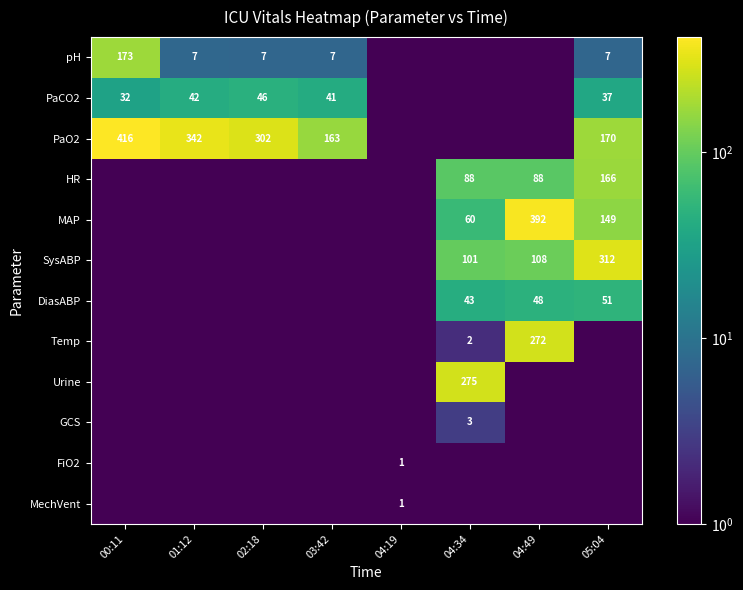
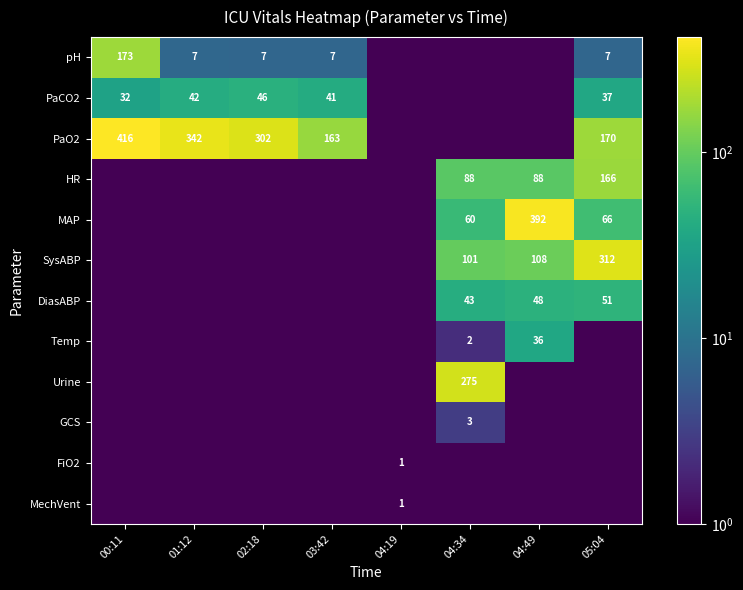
  {
    "pH": {
      "00:11": 173,
      "01:12": 7,
      "02:18": 7,
      "03:42": 7,
      "05:04": 7
    },
    "PaCO2": {
      "00:11": 32,
      "01:12": 42,
      "02:18": 46,
      "03:42": 41,
      "05:04": 37
    },
    "PaO2": {
      "00:11": 416,
      "01:12": 342,
      "02:18": 302,
      "03:42": 163,
      "05:04": 170
    },
    "HR": {
      "04:34": 88,
      "04:49": 88,
      "05:04": 166
    },
    "MAP": {
      "04:34": 60,
      "04:49": 392,
-     "05:04": 149
+     "05:04": 66
    },
    "SysABP": {
      "04:34": 101,
      "04:49": 108,
      "05:04": 312
    },
    "DiasABP": {
      "04:34": 43,
      "04:49": 48,
      "05:04": 51
    },
    "Temp": {
      "04:34": 2,
-     "04:49": 272
+     "04:49": 36
    },
    "Urine": {
      "04:34": 275
    },
    "GCS": {
      "04:34": 3
    },
    "FiO2": {
      "04:19": 1
    },
    "MechVent": {
      "04:19": 1
    }
  }
